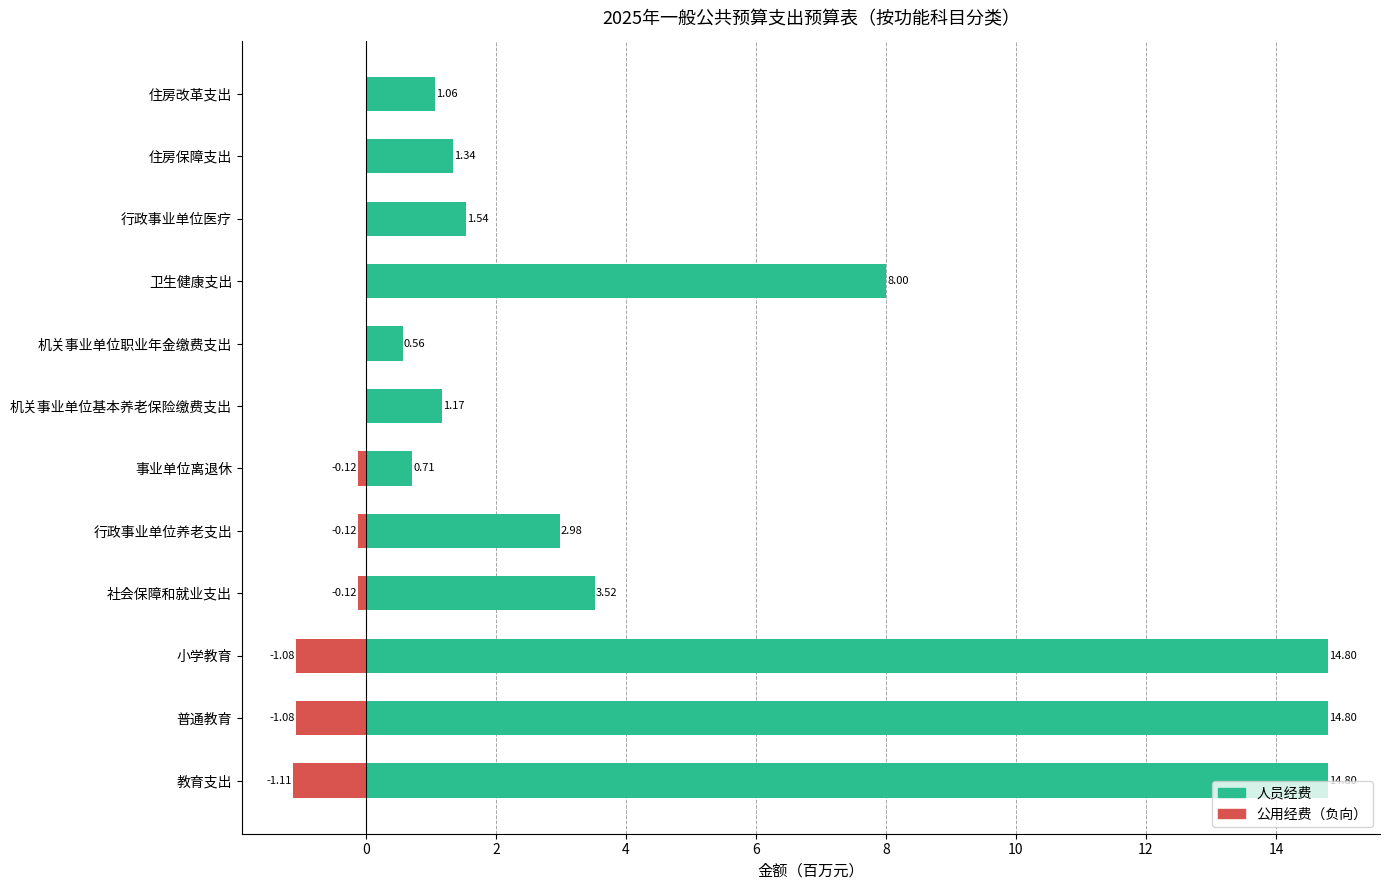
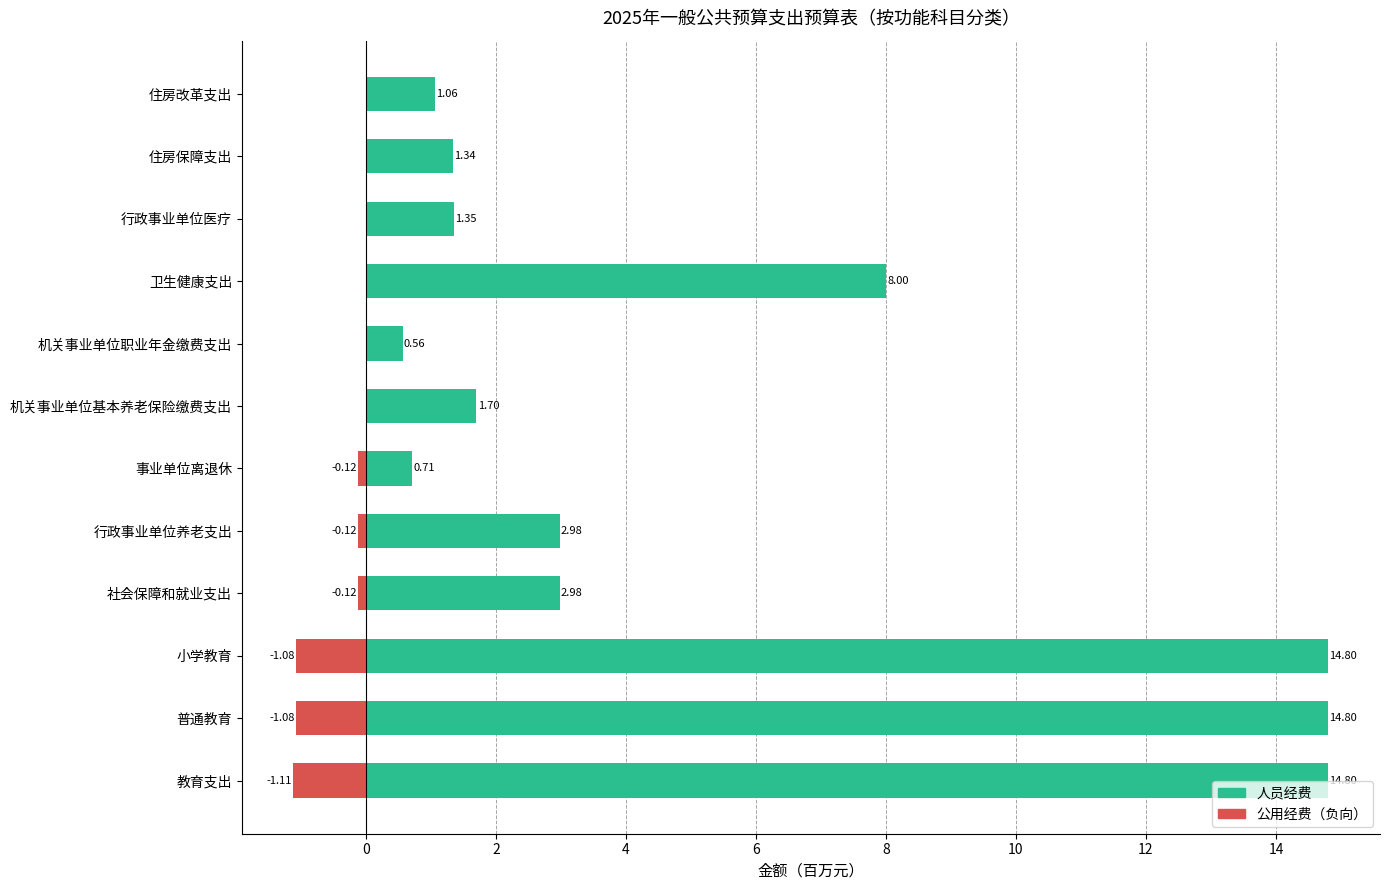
  {
    "人员经费": {
      "住房改革支出": 1.06,
      "住房保障支出": 1.34,
-     "行政事业单位医疗": 1.54,
+     "行政事业单位医疗": 1.35,
      "卫生健康支出": 8.00,
      "机关事业单位职业年金缴费支出": 0.56,
-     "机关事业单位基本养老保险缴费支出": 1.17,
+     "机关事业单位基本养老保险缴费支出": 1.70,
      "事业单位离退休": 0.71,
      "行政事业单位养老支出": 2.98,
-     "社会保障和就业支出": 3.52,
+     "社会保障和就业支出": 2.98,
      "小学教育": 14.80,
      "普通教育": 14.80
    }
  }
